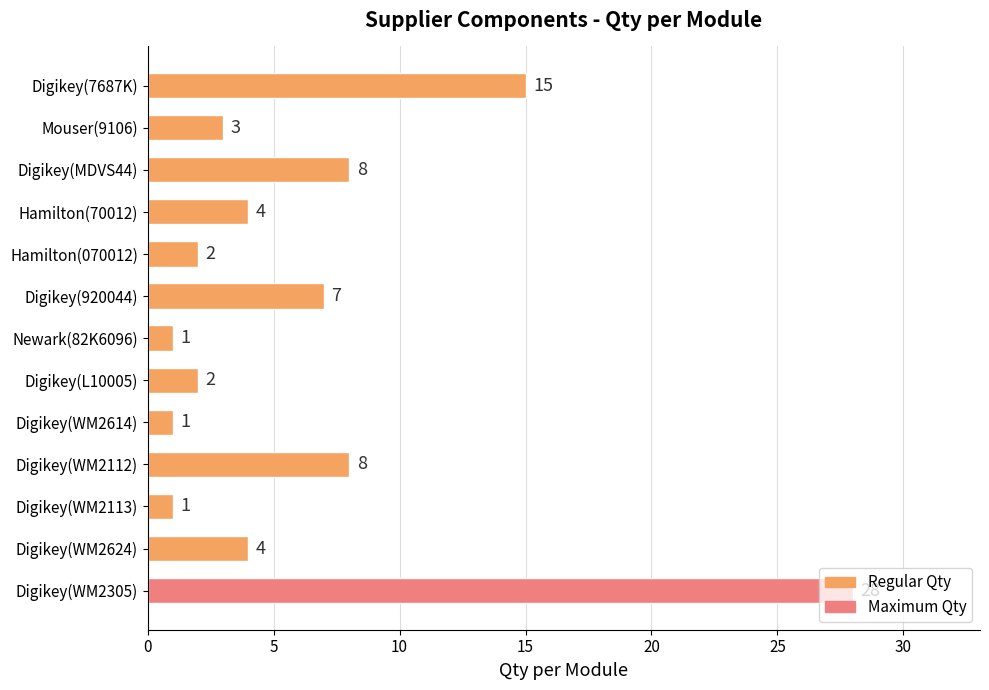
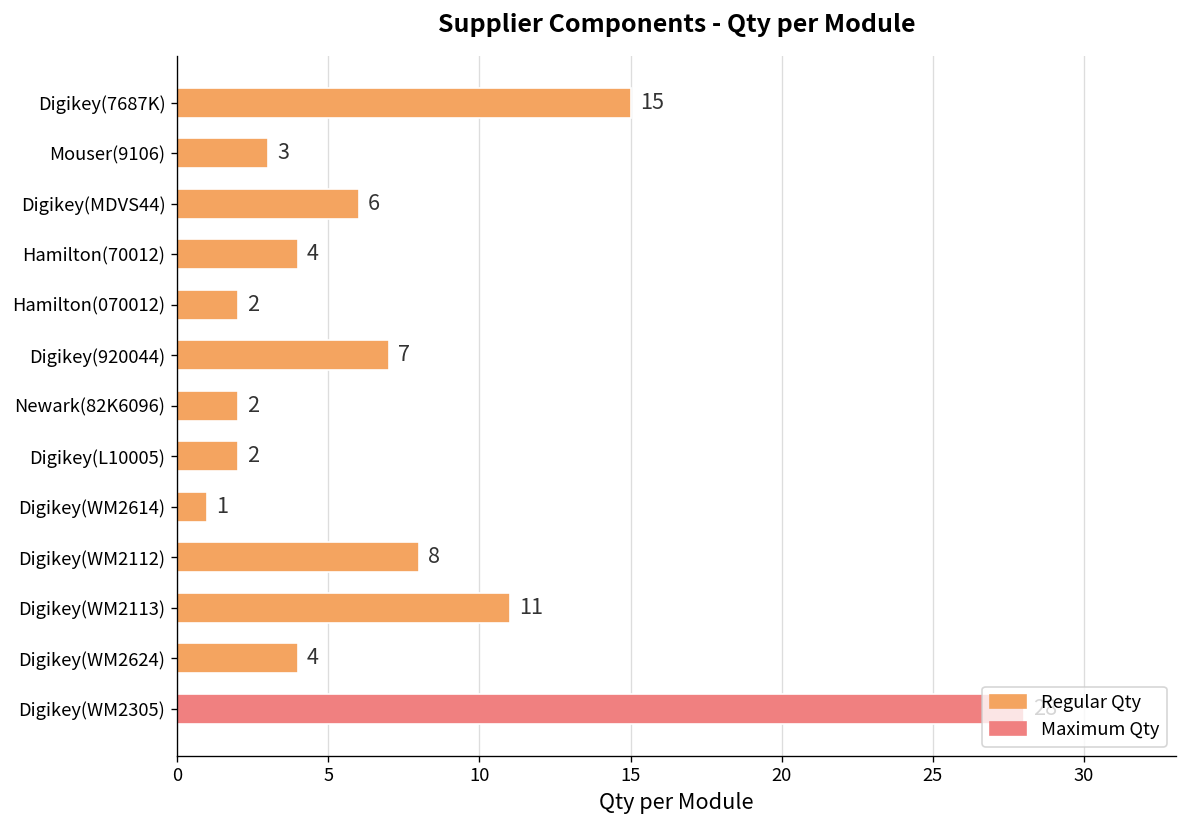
  {
    "Digikey(7687K)": 15,
    "Mouser(9106)": 3,
-   "Digikey(MDVS44)": 8,
+   "Digikey(MDVS44)": 6,
    "Hamilton(70012)": 4,
    "Hamilton(070012)": 2,
    "Digikey(920044)": 7,
-   "Newark(82K6096)": 1,
+   "Newark(82K6096)": 2,
    "Digikey(L10005)": 2,
    "Digikey(WM2614)": 1,
    "Digikey(WM2112)": 8,
-   "Digikey(WM2113)": 1,
+   "Digikey(WM2113)": 11,
    "Digikey(WM2624)": 4
  }
